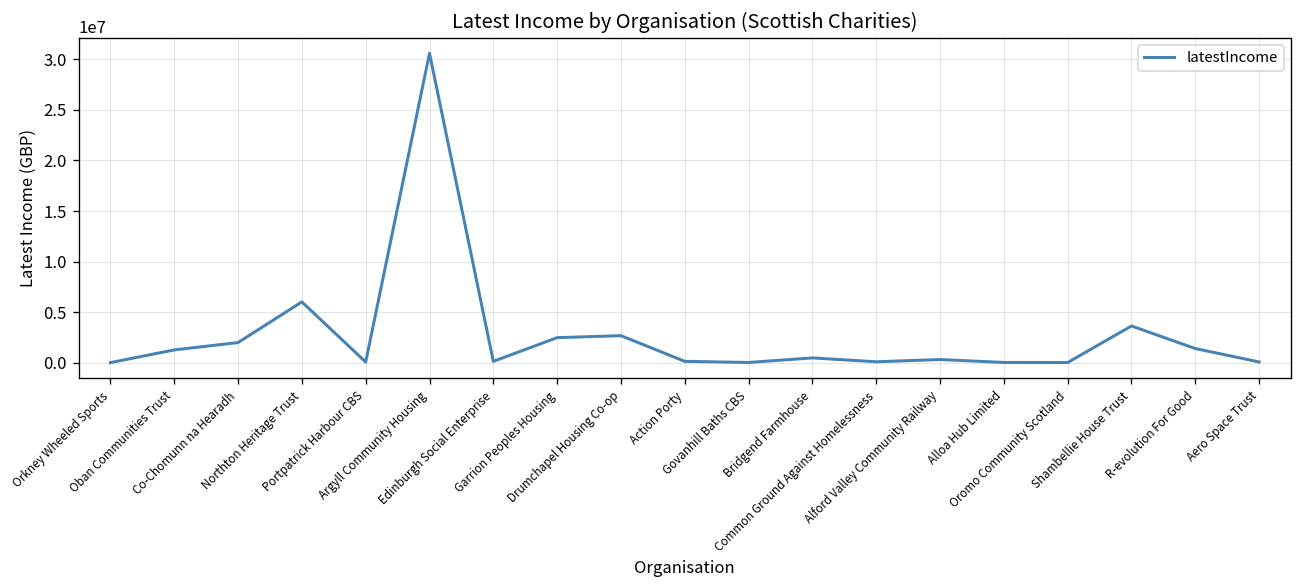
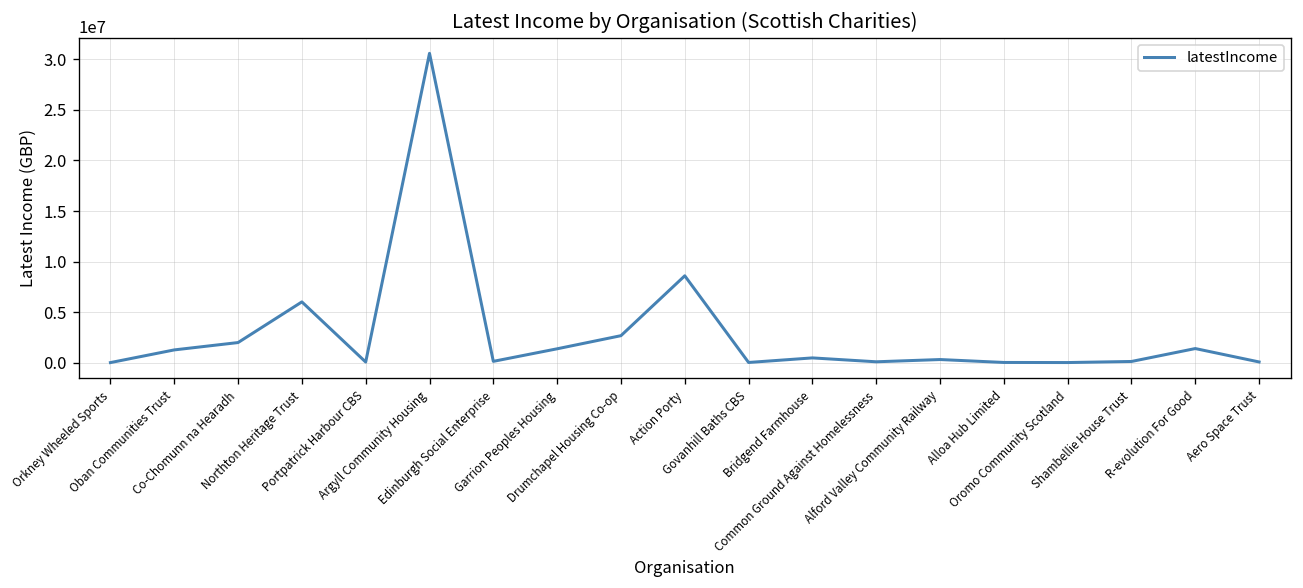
  {
    "Orkney Wheeled Sports": 0,
    "Oban Communities Trust": 1000000,
    "Co-Chomunn na Hearadh": 2000000,
    "Northton Heritage Trust": 6000000,
    "Portpatrick Harbour CBS": 0,
    "Argyll Community Housing": 31000000,
    "Edinburgh Social Enterprise": 0,
-   "Garrion Peoples Housing": 2000000,
+   "Garrion Peoples Housing": 1000000,
    "Drumchapel Housing Co-op": 3000000,
-   "Action Porty": 0,
+   "Action Porty": 9000000,
    "Govanhill Baths CBS": 0,
    "Bridgend Farmhouse": 0,
    "Common Ground Against Homelessness": 0,
    "Alford Valley Community Railway": 0,
    "Alloa Hub Limited": 0,
    "Oromo Community Scotland": 0,
-   "Shambellie House Trust": 4000000,
+   "Shambellie House Trust": 0,
    "R-evolution For Good": 1000000,
    "Aero Space Trust": 0
  }
